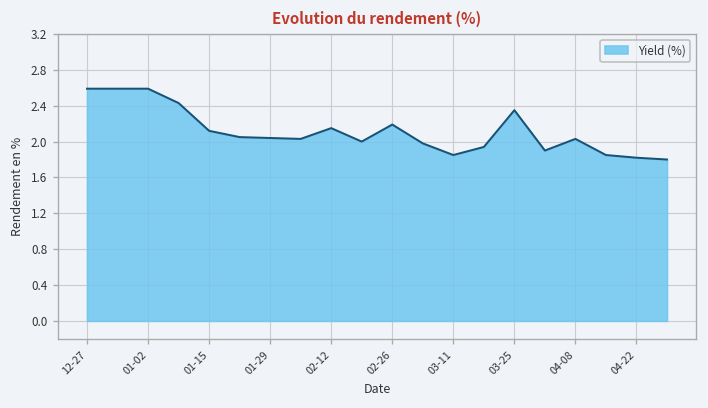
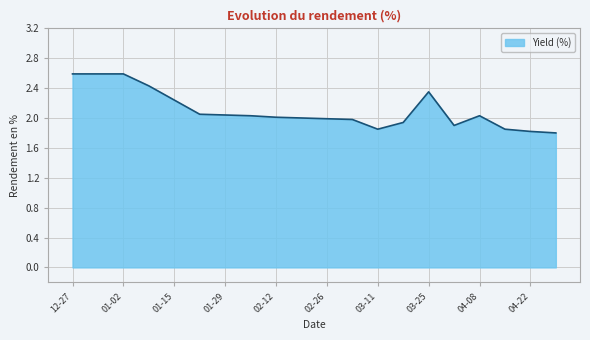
  {
    "12-27": 2.6,
    "01-02": 2.6,
-   "01-15": 2.1,
+   "01-15": 2.2,
    "01-29": 2.0,
-   "02-12": 2.2,
-   "02-26": 2.2,
+   "02-12": 2.0,
+   "02-26": 2.0,
    "03-11": 1.9,
    "03-25": 2.4,
    "04-08": 2.0,
    "04-22": 1.8
  }
